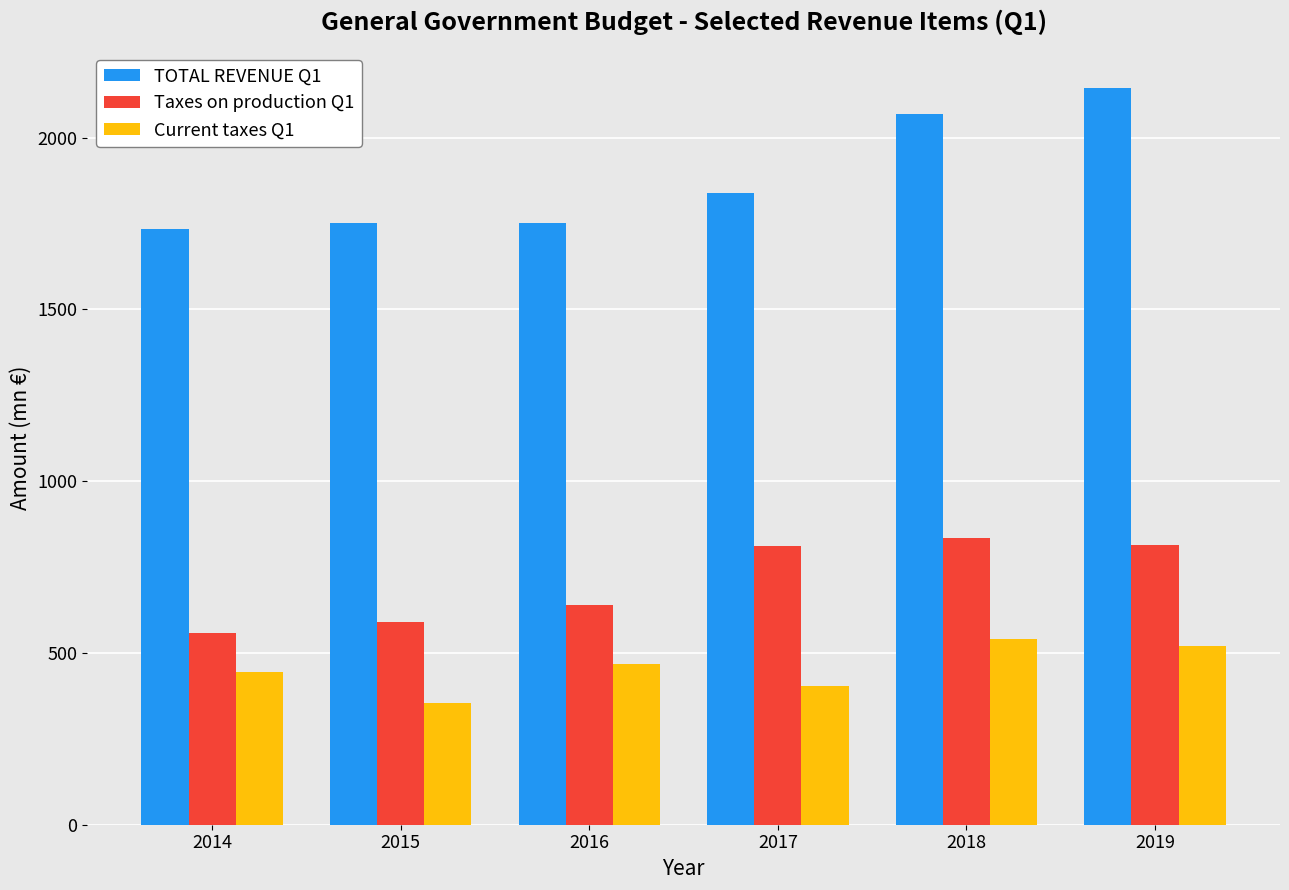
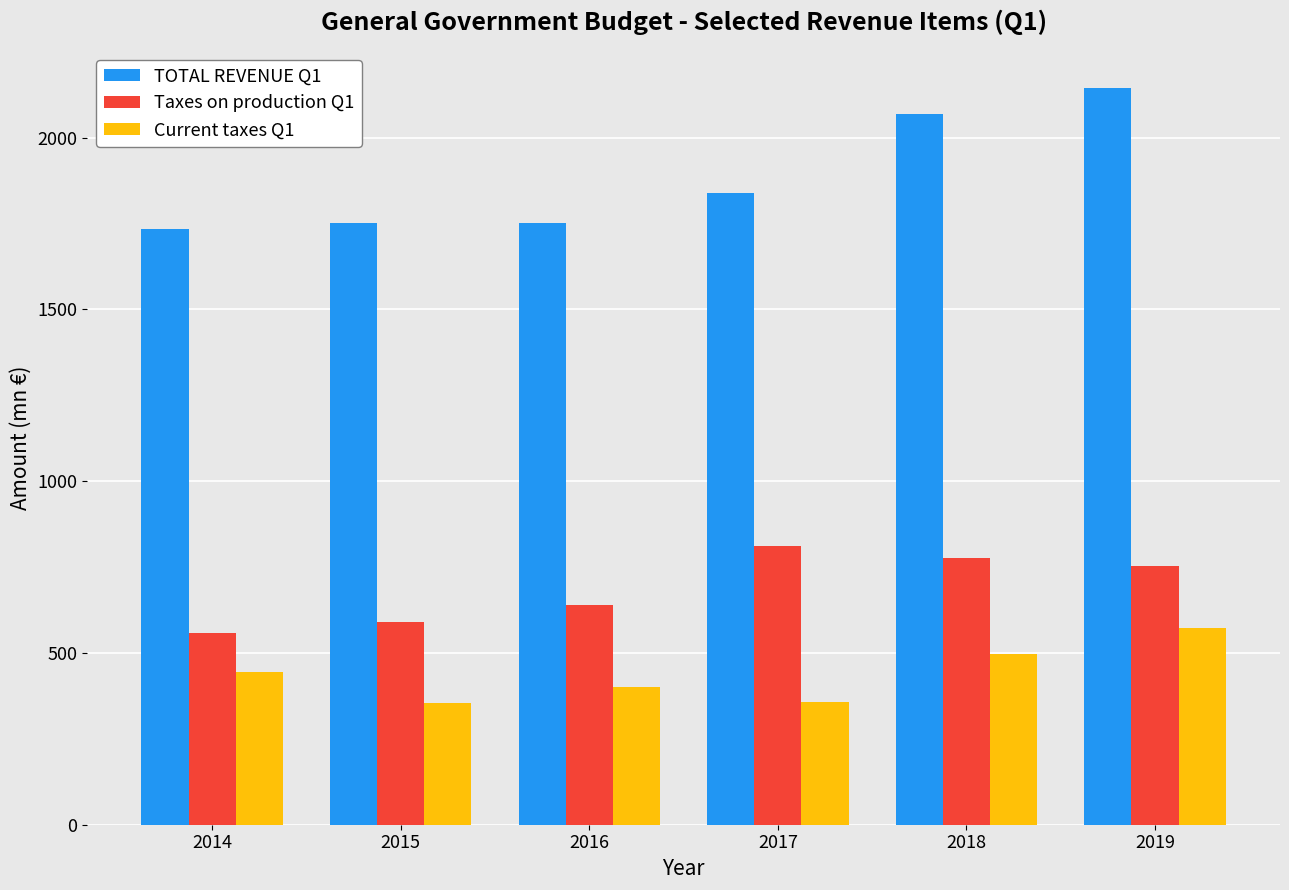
  {
    "TOTAL REVENUE Q1": {
      "2014": 1730,
      "2015": 1750,
      "2016": 1750,
      "2017": 1840,
      "2018": 2070,
      "2019": 2140
    },
    "Taxes on production Q1": {
      "2014": 560,
      "2015": 590,
      "2016": 640,
      "2017": 810,
-     "2018": 830,
-     "2019": 810
+     "2018": 780,
+     "2019": 750
    },
    "Current taxes Q1": {
      "2014": 450,
      "2015": 350,
-     "2016": 470,
-     "2017": 400,
-     "2018": 540,
-     "2019": 520
+     "2016": 400,
+     "2017": 360,
+     "2018": 500,
+     "2019": 570
    }
  }
